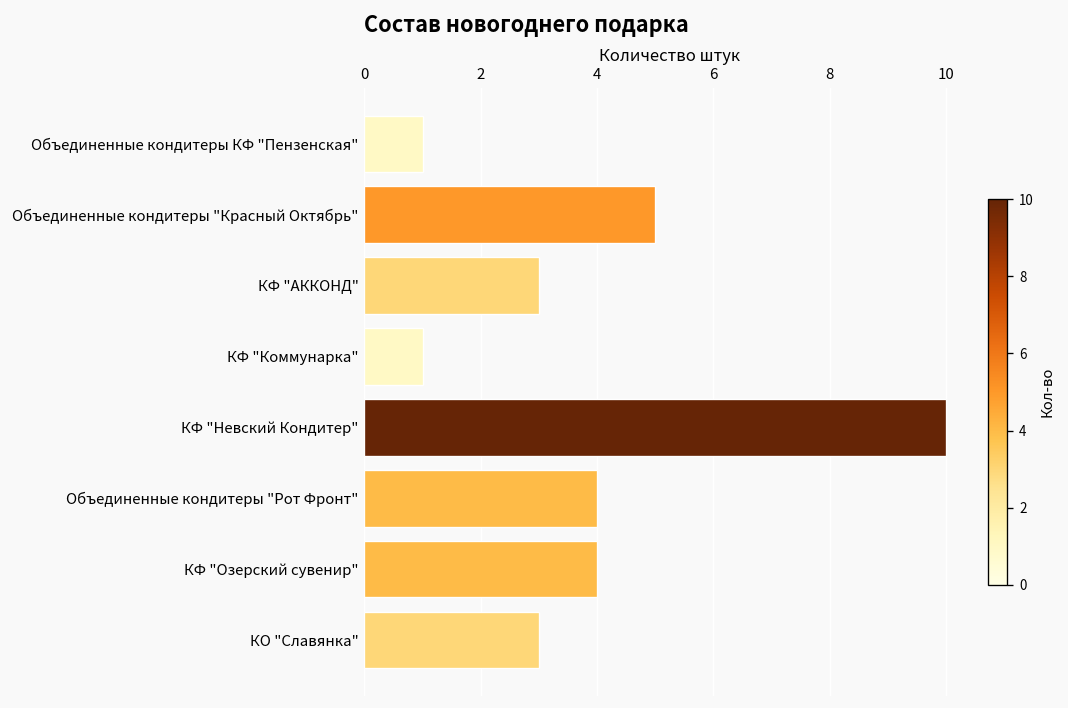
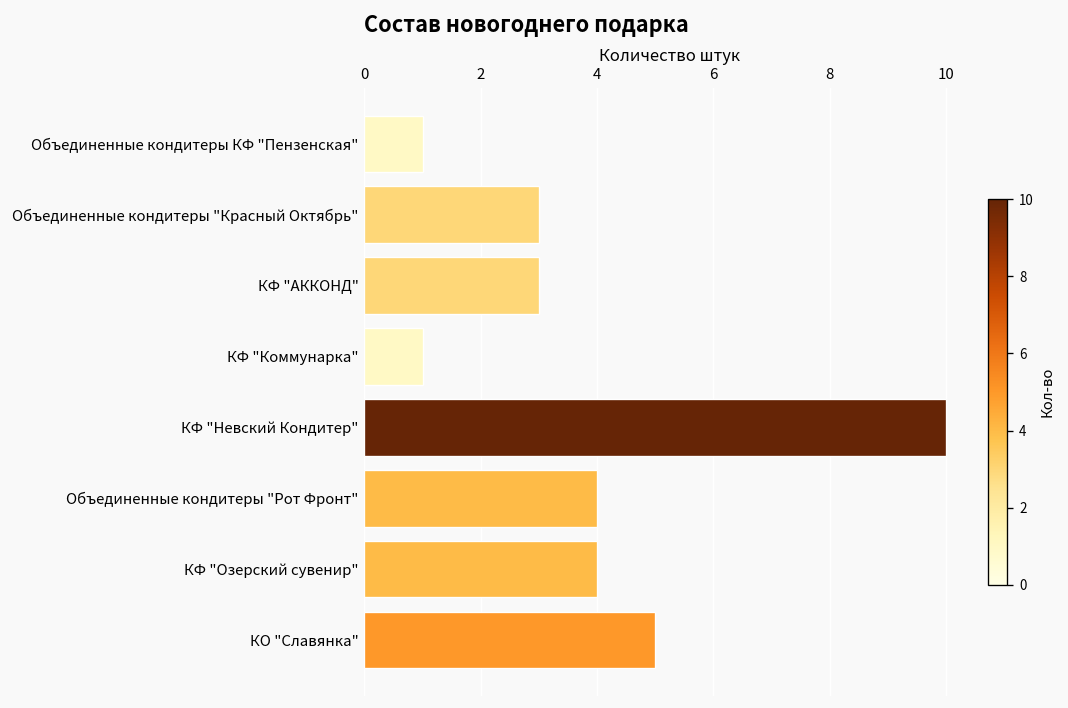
  {
    "Объединенные кондитеры КФ \"Пензенская\"": 1,
-   "Объединенные кондитеры \"Красный Октябрь\"": 5,
+   "Объединенные кондитеры \"Красный Октябрь\"": 3,
    "КФ \"АККОНД\"": 3,
    "КФ \"Коммунарка\"": 1,
    "КФ \"Невский Кондитер\"": 10,
    "Объединенные кондитеры \"Рот Фронт\"": 4,
    "КФ \"Озерский сувенир\"": 4,
-   "КО \"Славянка\"": 3
+   "КО \"Славянка\"": 5
  }
